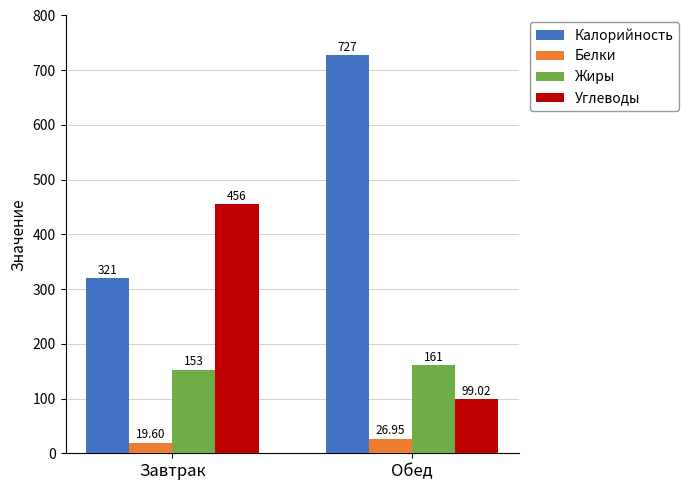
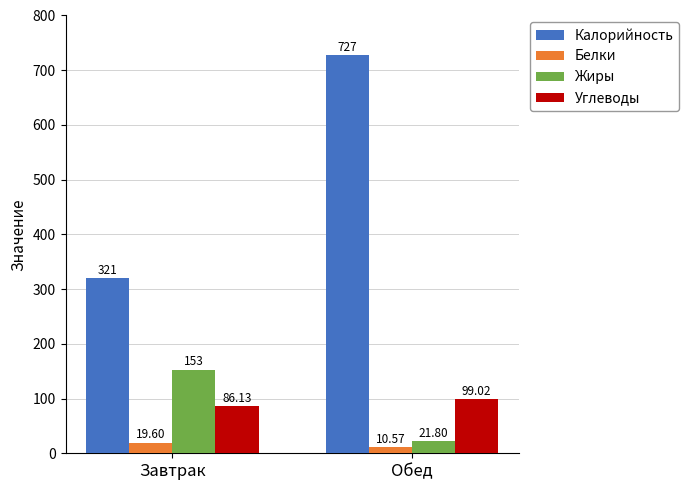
  {
    "Калорийность": {
      "Завтрак": 321,
      "Обед": 727
    },
    "Белки": {
      "Завтрак": 19.60,
-     "Обед": 26.95
+     "Обед": 10.57
    },
    "Жиры": {
      "Завтрак": 153,
-     "Обед": 161
+     "Обед": 21.80
    },
    "Углеводы": {
-     "Завтрак": 456,
+     "Завтрак": 86.13,
      "Обед": 99.02
    }
  }
